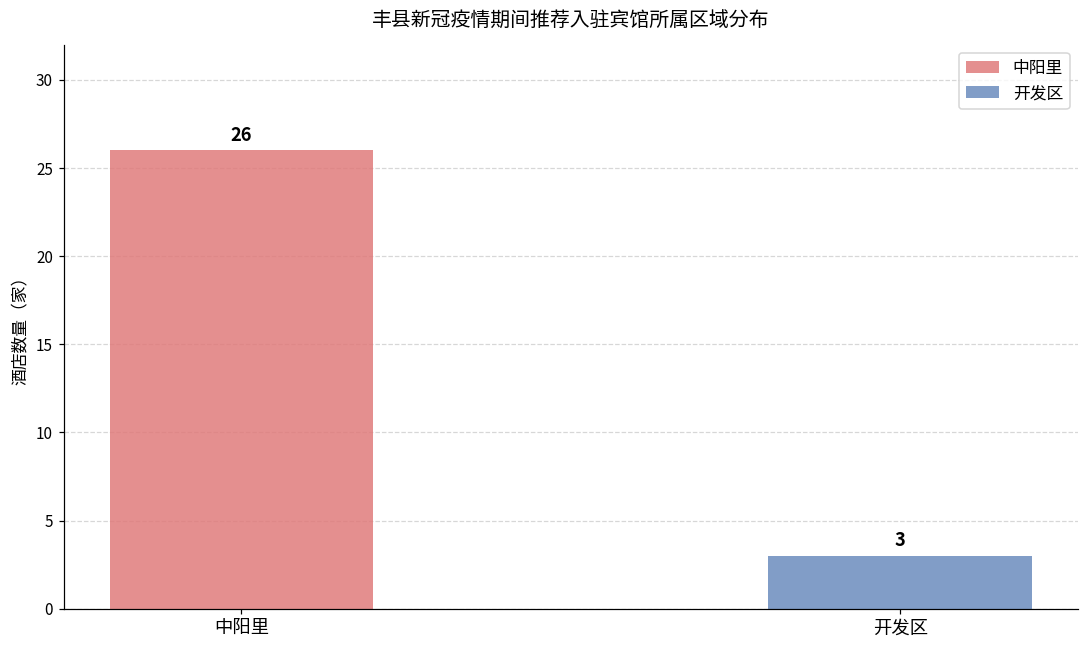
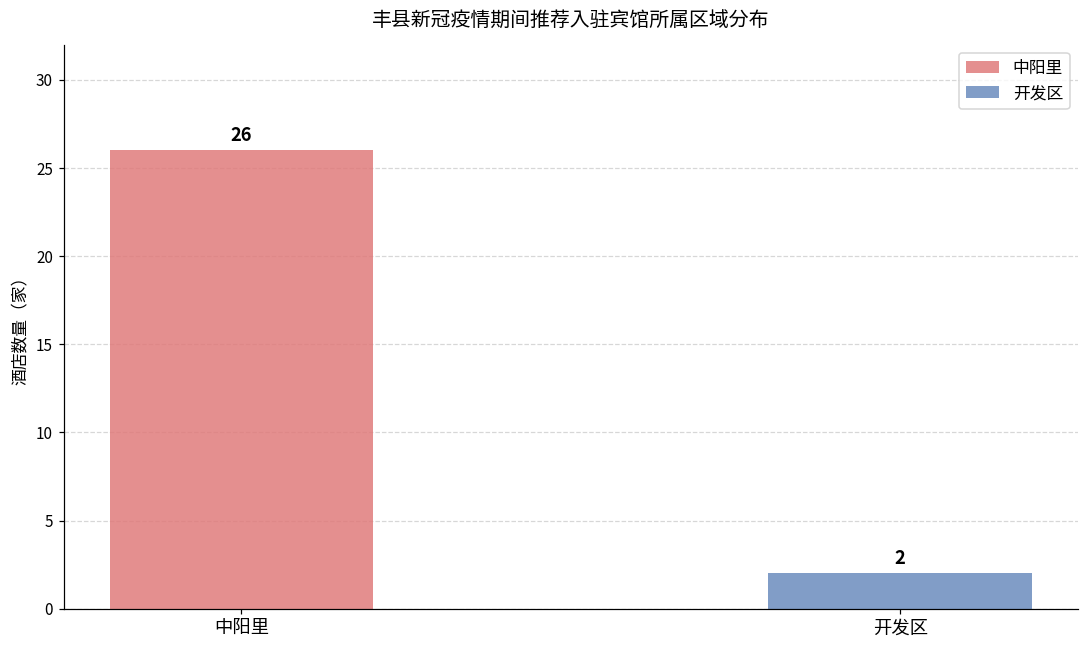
  {
    "中阳里": 26,
-   "开发区": 3
+   "开发区": 2
  }
